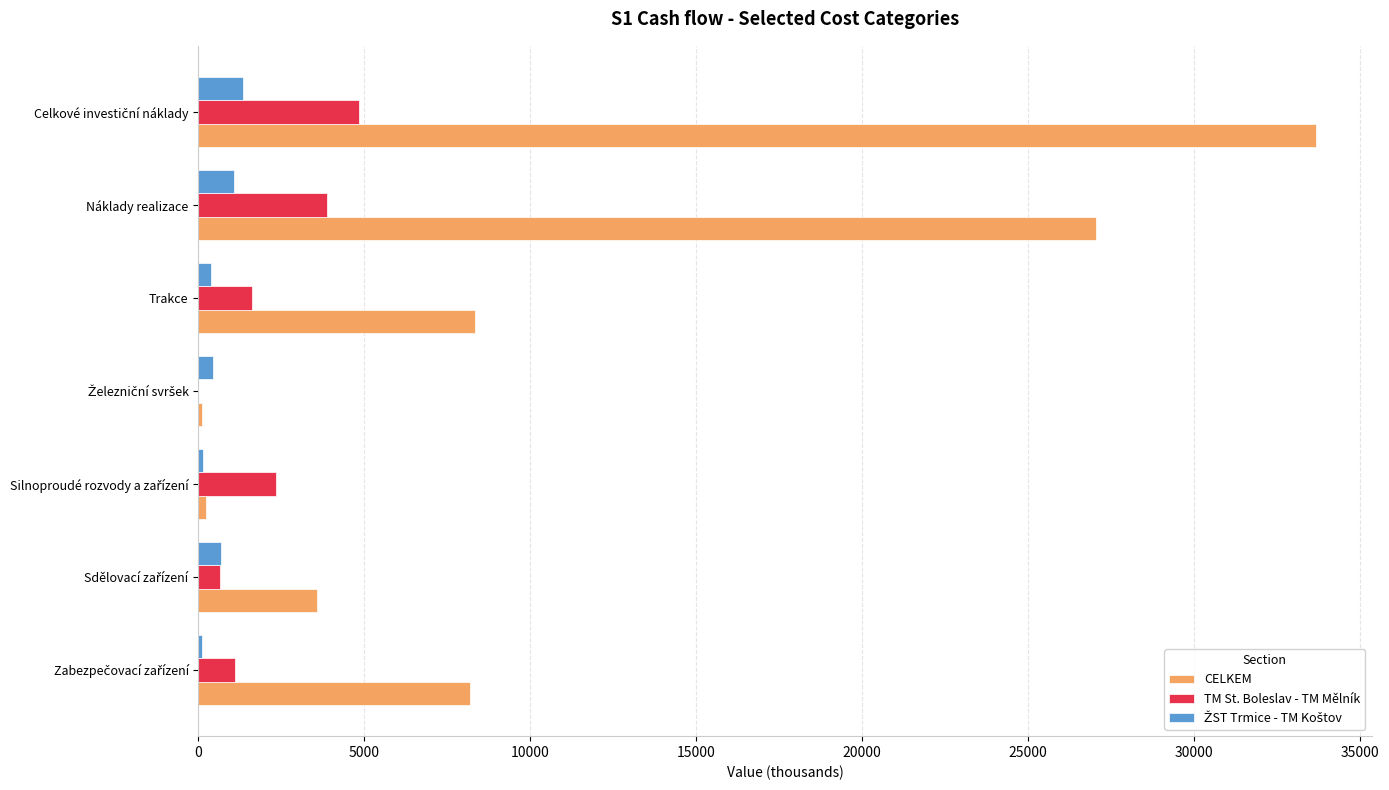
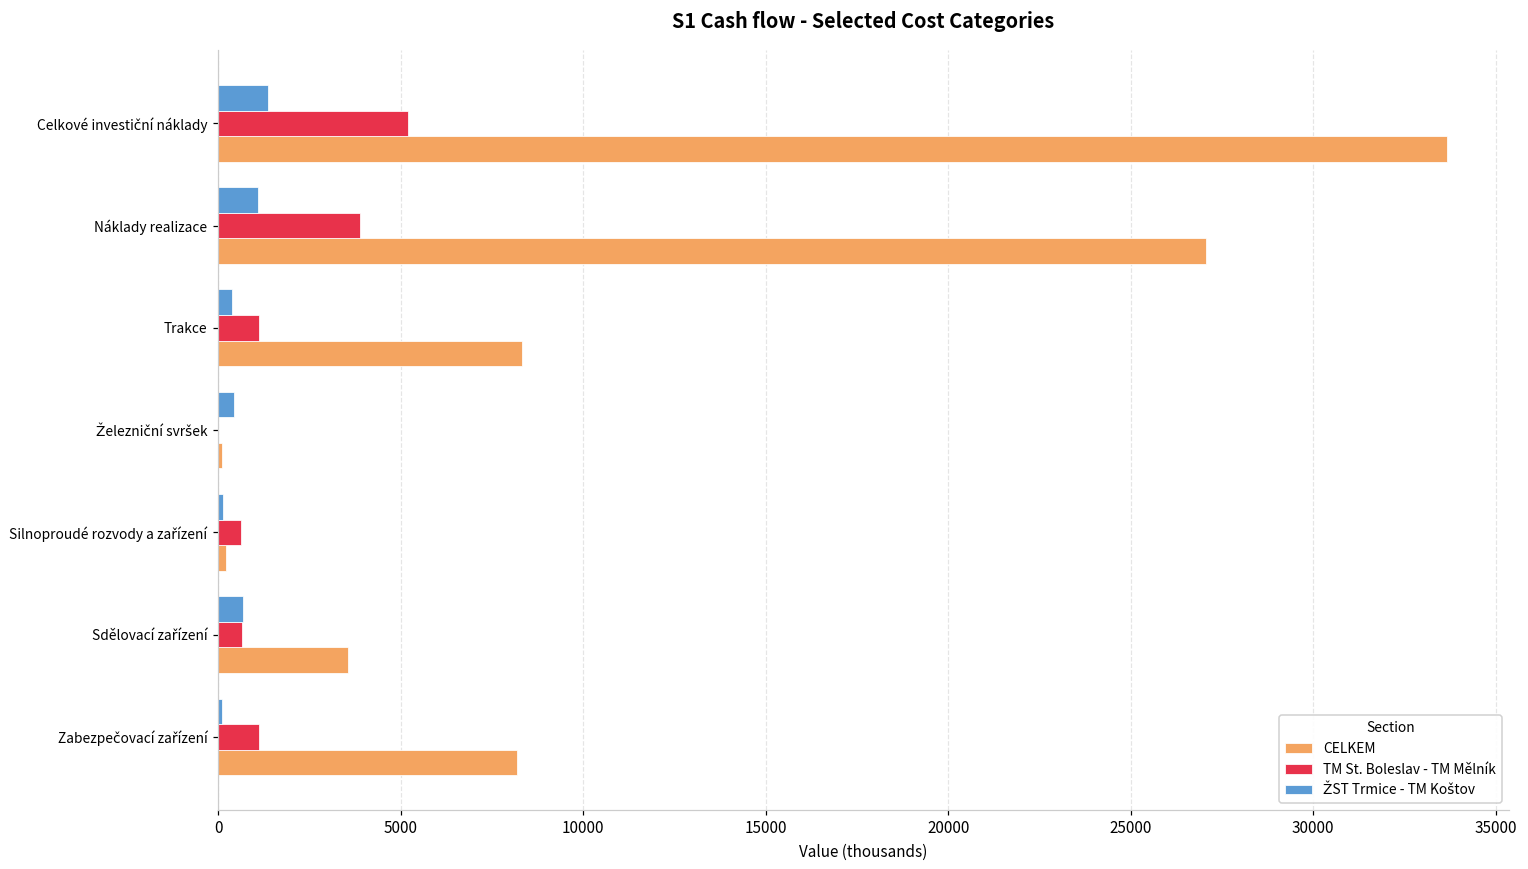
  {
    "CELKEM": {
      "Celkové investiční náklady": 33700,
      "Náklady realizace": 27100,
      "Trakce": 8300,
      "Železniční svršek": 100,
      "Silnoproudé rozvody a zařízení": 200,
      "Sdělovací zařízení": 3600,
      "Zabezpečovací zařízení": 8200
    },
    "TM St. Boleslav - TM Mělník": {
-     "Celkové investiční náklady": 4800,
+     "Celkové investiční náklady": 5200,
      "Náklady realizace": 3900,
-     "Trakce": 1600,
+     "Trakce": 1100,
      "Železniční svršek": 0,
-     "Silnoproudé rozvody a zařízení": 2300,
+     "Silnoproudé rozvody a zařízení": 600,
      "Sdělovací zařízení": 600,
      "Zabezpečovací zařízení": 1100
    },
    "ŽST Trmice - TM Koštov": {
      "Celkové investiční náklady": 1400,
      "Náklady realizace": 1100,
      "Trakce": 400,
      "Železniční svršek": 400,
      "Silnoproudé rozvody a zařízení": 100,
      "Sdělovací zařízení": 700,
      "Zabezpečovací zařízení": 100
    }
  }
